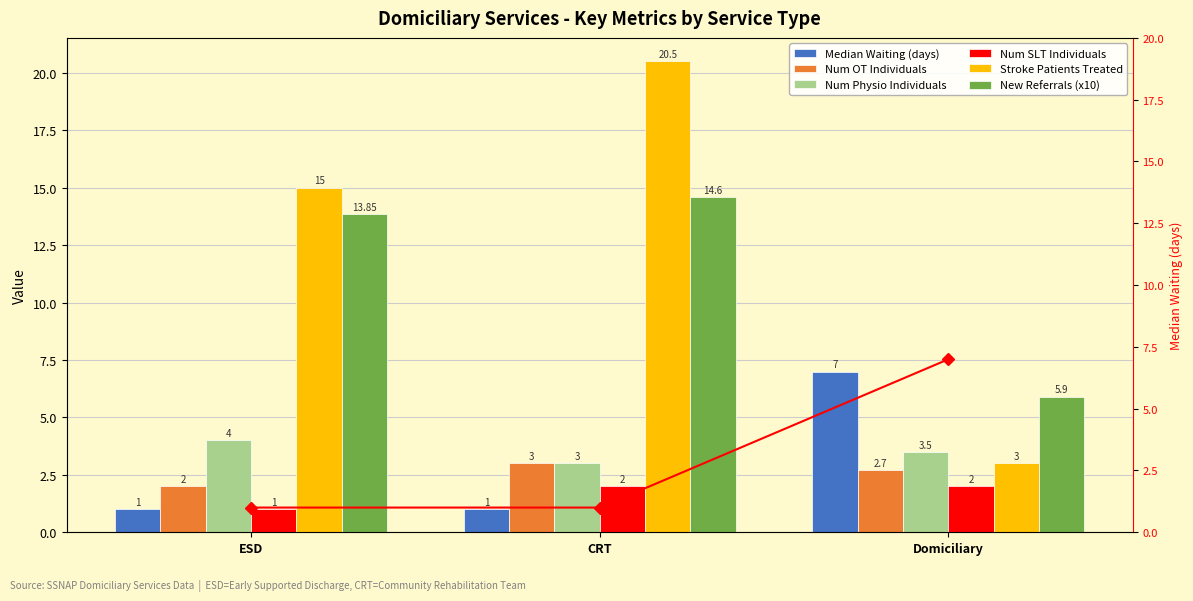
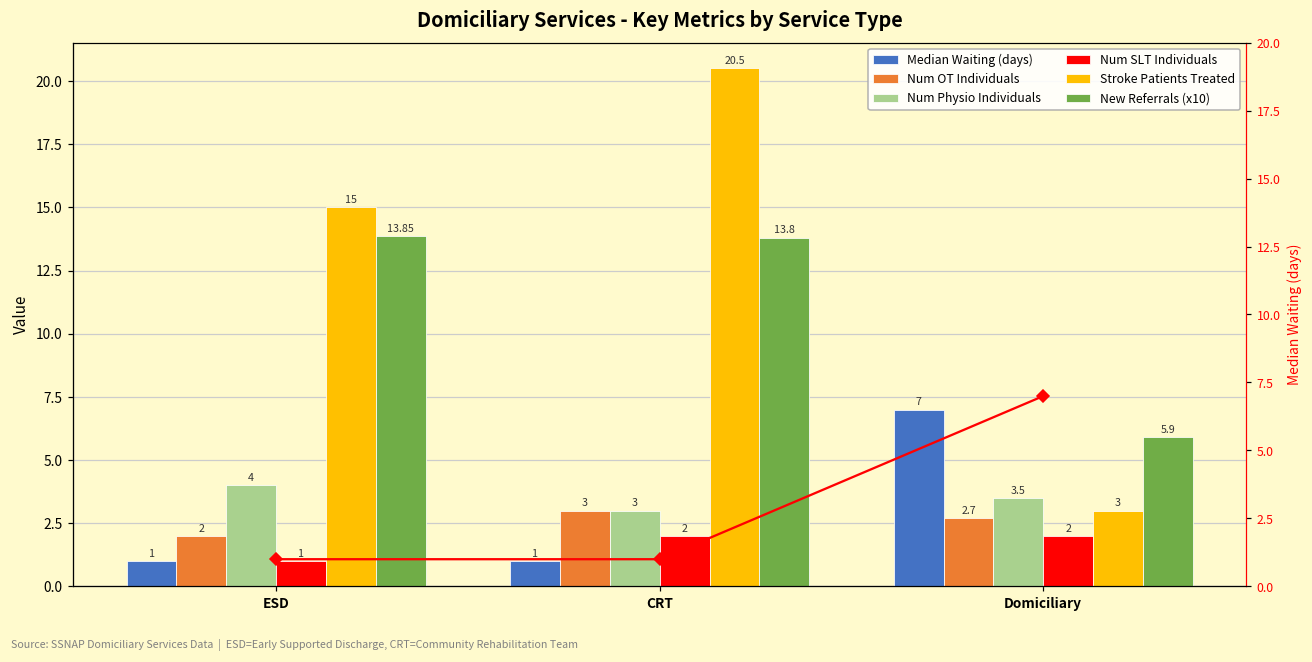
  {
    "Median Waiting (days)": {
      "ESD": 1,
      "CRT": 1,
      "Domiciliary": 7
    },
    "Num OT Individuals": {
      "ESD": 2,
      "CRT": 3,
      "Domiciliary": 2.7
    },
    "Num Physio Individuals": {
      "ESD": 4,
      "CRT": 3,
      "Domiciliary": 3.5
    },
    "Stroke Patients Treated": {
      "ESD": 15,
      "CRT": 20.5,
      "Domiciliary": 3
    },
    "New Referrals (x10)": {
      "ESD": 13.85,
-     "CRT": 14.6,
+     "CRT": 13.8,
      "Domiciliary": 5.9
    }
  }
